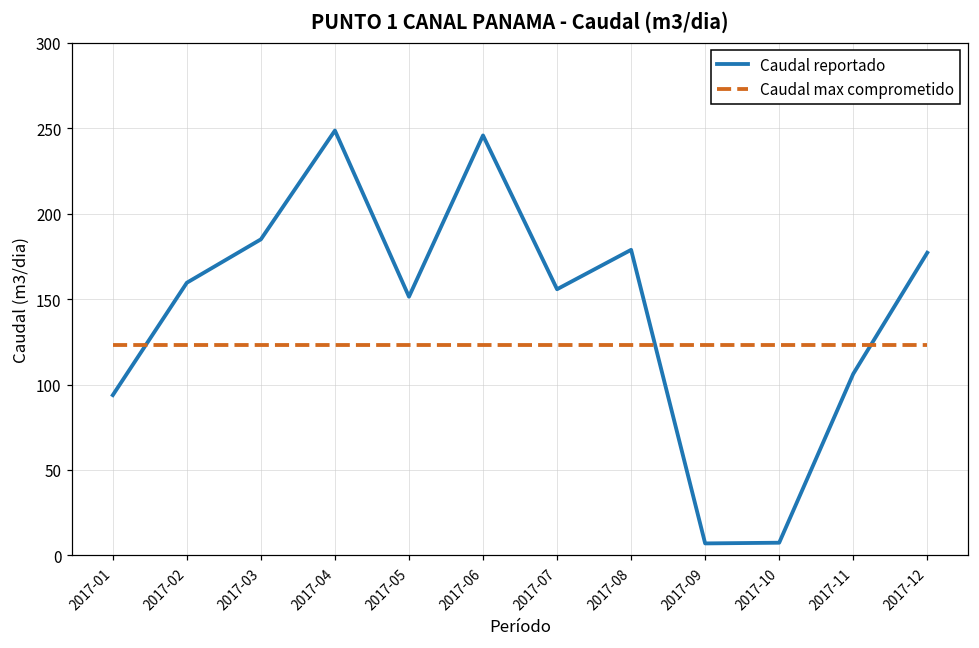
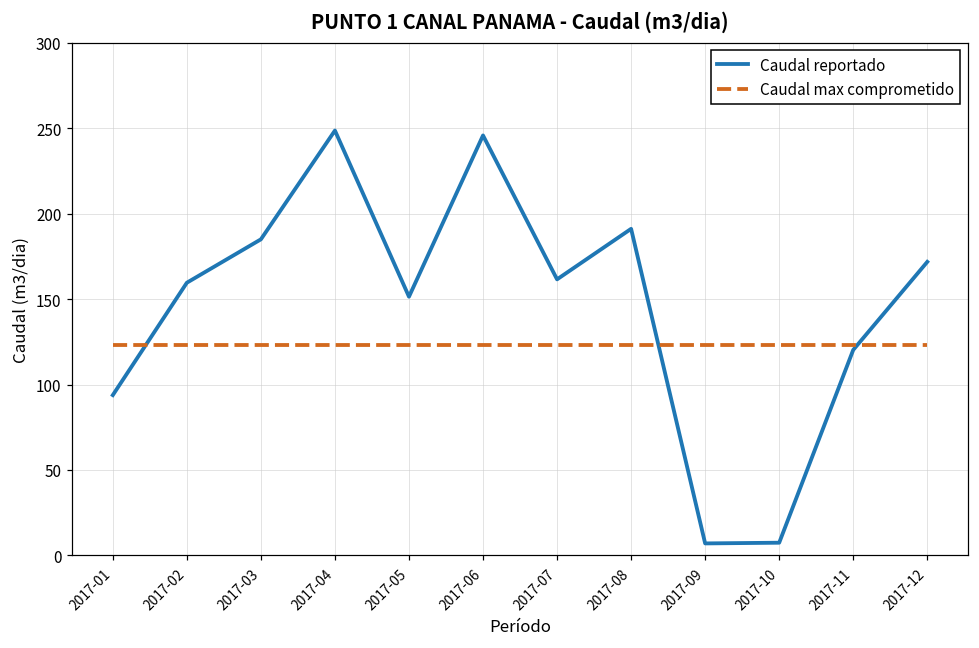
  {
    "Caudal reportado": {
      "2017-01": 94,
      "2017-02": 160,
      "2017-03": 185,
      "2017-04": 249,
      "2017-05": 151,
      "2017-06": 246,
-     "2017-07": 156,
-     "2017-08": 179,
+     "2017-07": 162,
+     "2017-08": 191,
      "2017-09": 7,
      "2017-10": 7,
-     "2017-11": 106,
-     "2017-12": 177
+     "2017-11": 120,
+     "2017-12": 172
    },
    "Caudal max comprometido": {
      "2017-01": 123,
      "2017-02": 123,
      "2017-03": 123,
      "2017-04": 123,
      "2017-05": 123,
      "2017-06": 123,
      "2017-07": 123,
      "2017-08": 123,
      "2017-09": 123,
      "2017-10": 123,
      "2017-11": 123,
      "2017-12": 123
    }
  }
